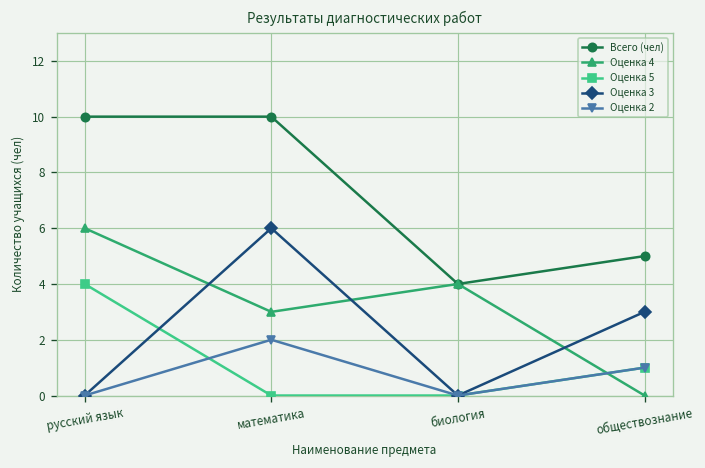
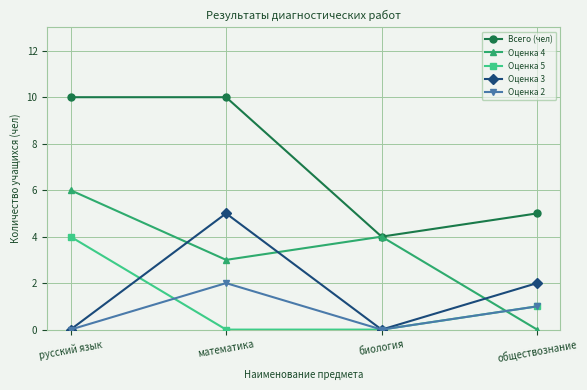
  {
    "Всего (чел)": {
      "русский язык": 10,
      "математика": 10,
      "обществознание": 5
    },
    "Оценка 3": {
-     "математика": 6,
-     "обществознание": 3
+     "математика": 5,
+     "обществознание": 2
    },
    "Оценка 2": {
      "математика": 2
    }
  }
